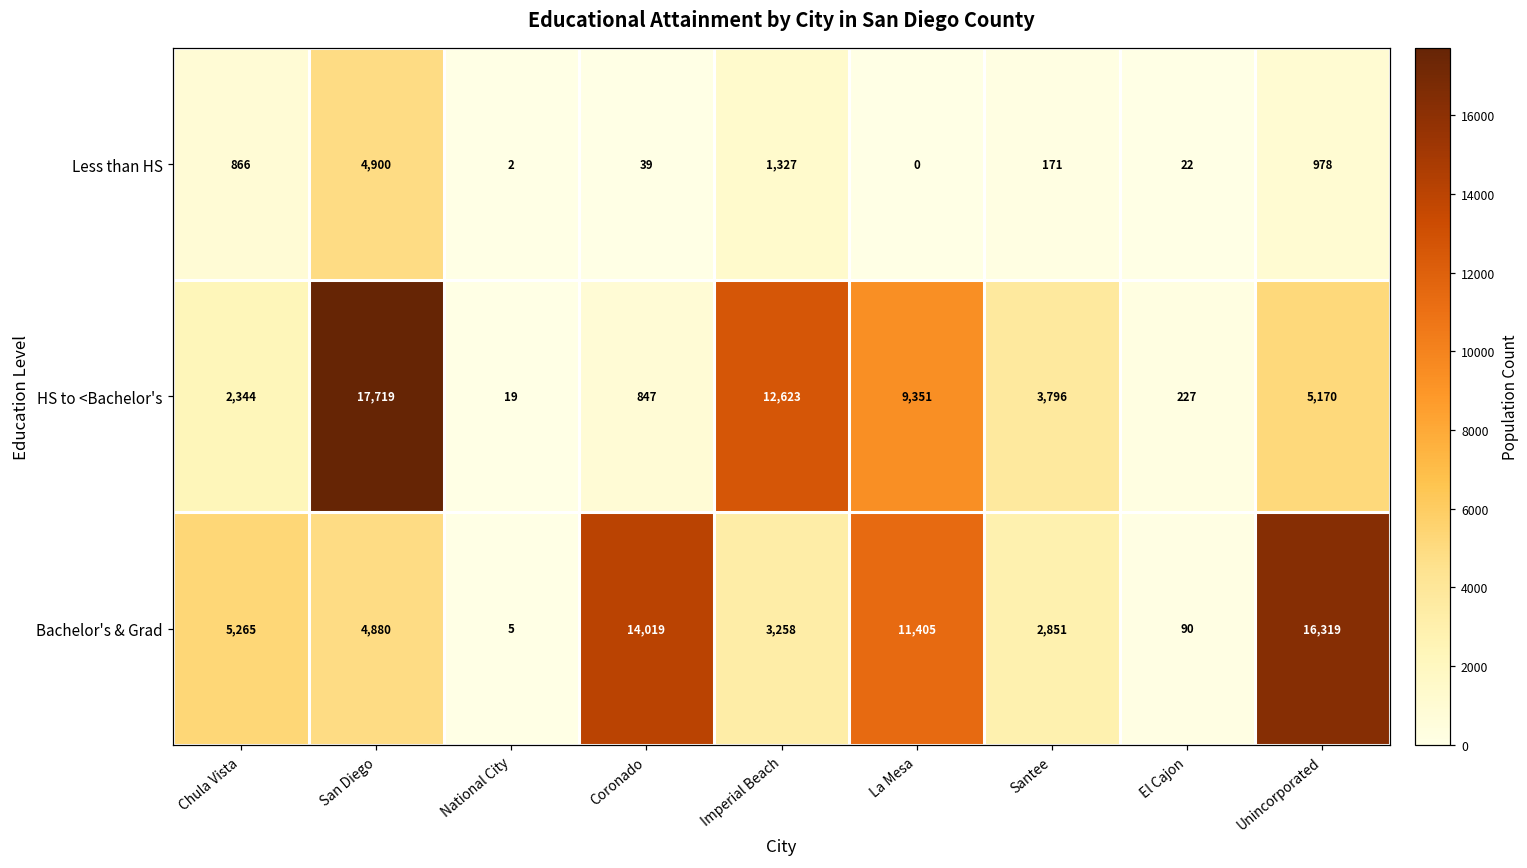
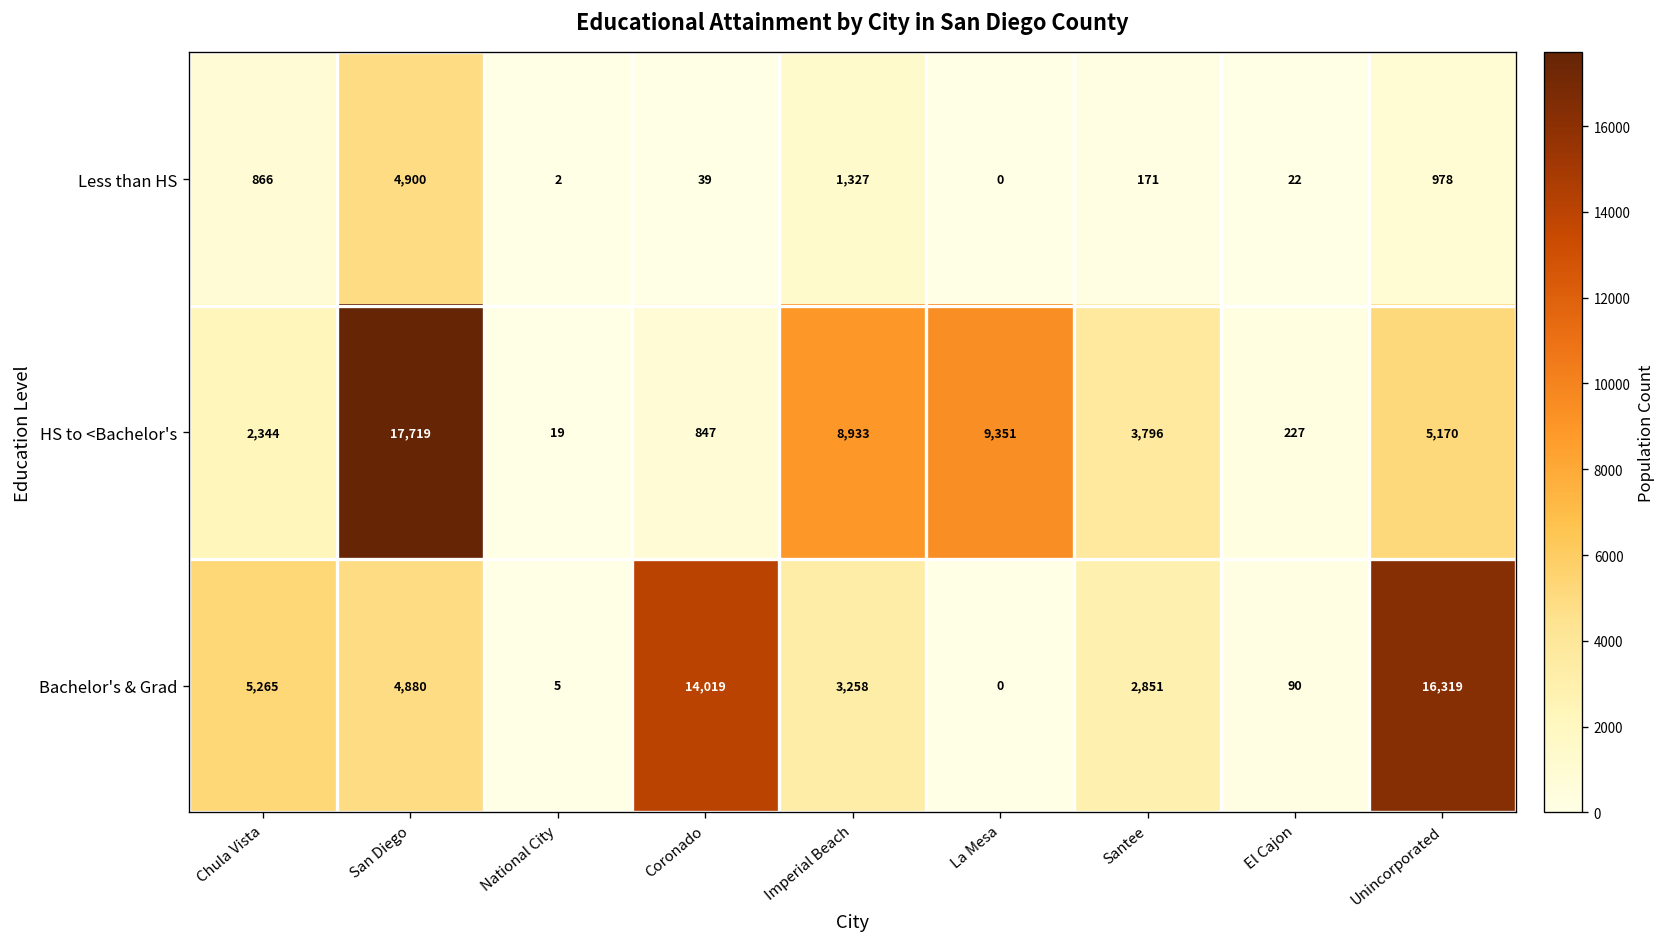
  {
    "Less than HS": {
      "Chula Vista": "866",
      "San Diego": "4,900",
      "National City": "2",
      "Coronado": "39",
      "Imperial Beach": "1,327",
      "La Mesa": "0",
      "Santee": "171",
      "El Cajon": "22",
      "Unincorporated": "978"
    },
    "HS to <Bachelor's": {
      "Chula Vista": "2,344",
      "San Diego": "17,719",
      "National City": "19",
      "Coronado": "847",
-     "Imperial Beach": "12,623",
+     "Imperial Beach": "8,933",
      "La Mesa": "9,351",
      "Santee": "3,796",
      "El Cajon": "227",
      "Unincorporated": "5,170"
    },
    "Bachelor's & Grad": {
      "Chula Vista": "5,265",
      "San Diego": "4,880",
      "National City": "5",
      "Coronado": "14,019",
      "Imperial Beach": "3,258",
-     "La Mesa": "11,405",
+     "La Mesa": "0",
      "Santee": "2,851",
      "El Cajon": "90",
      "Unincorporated": "16,319"
    }
  }
